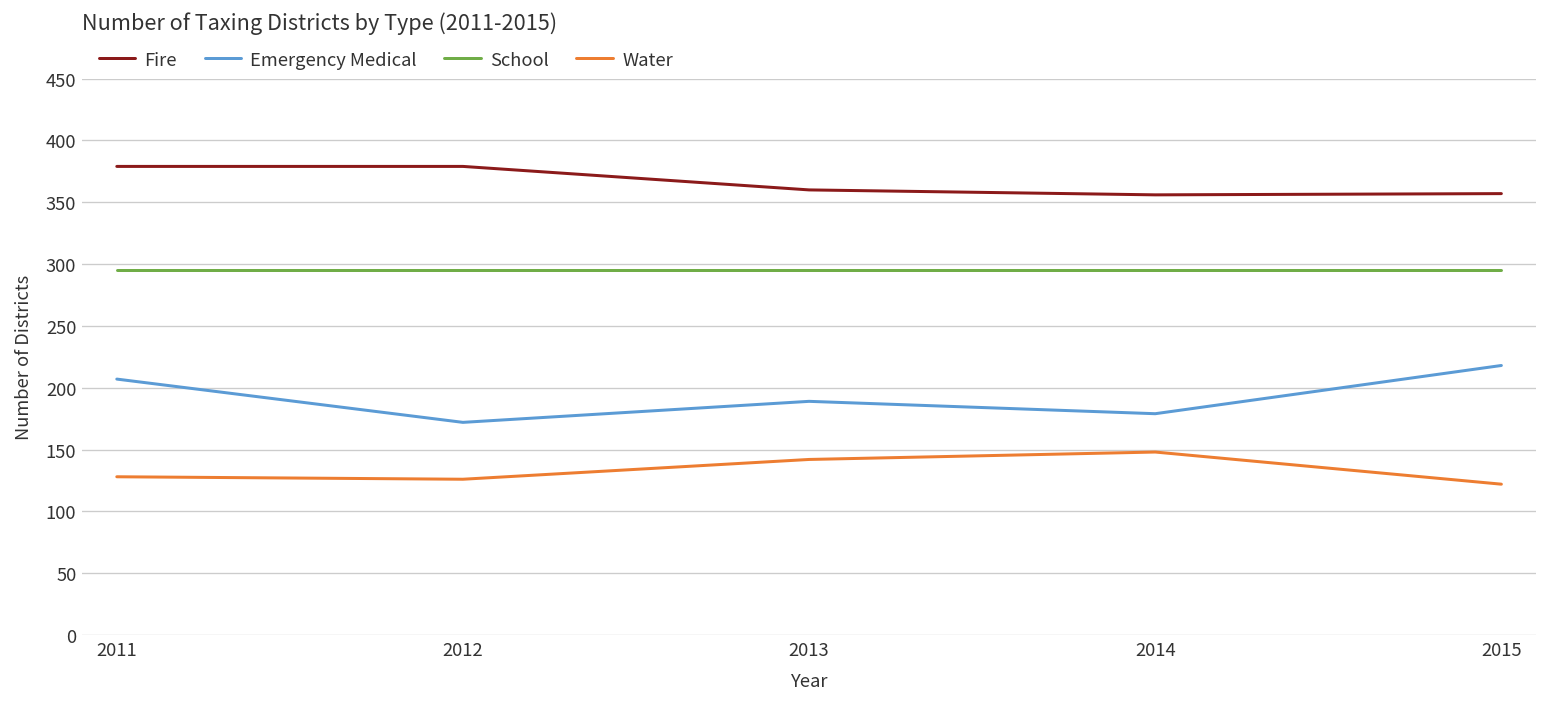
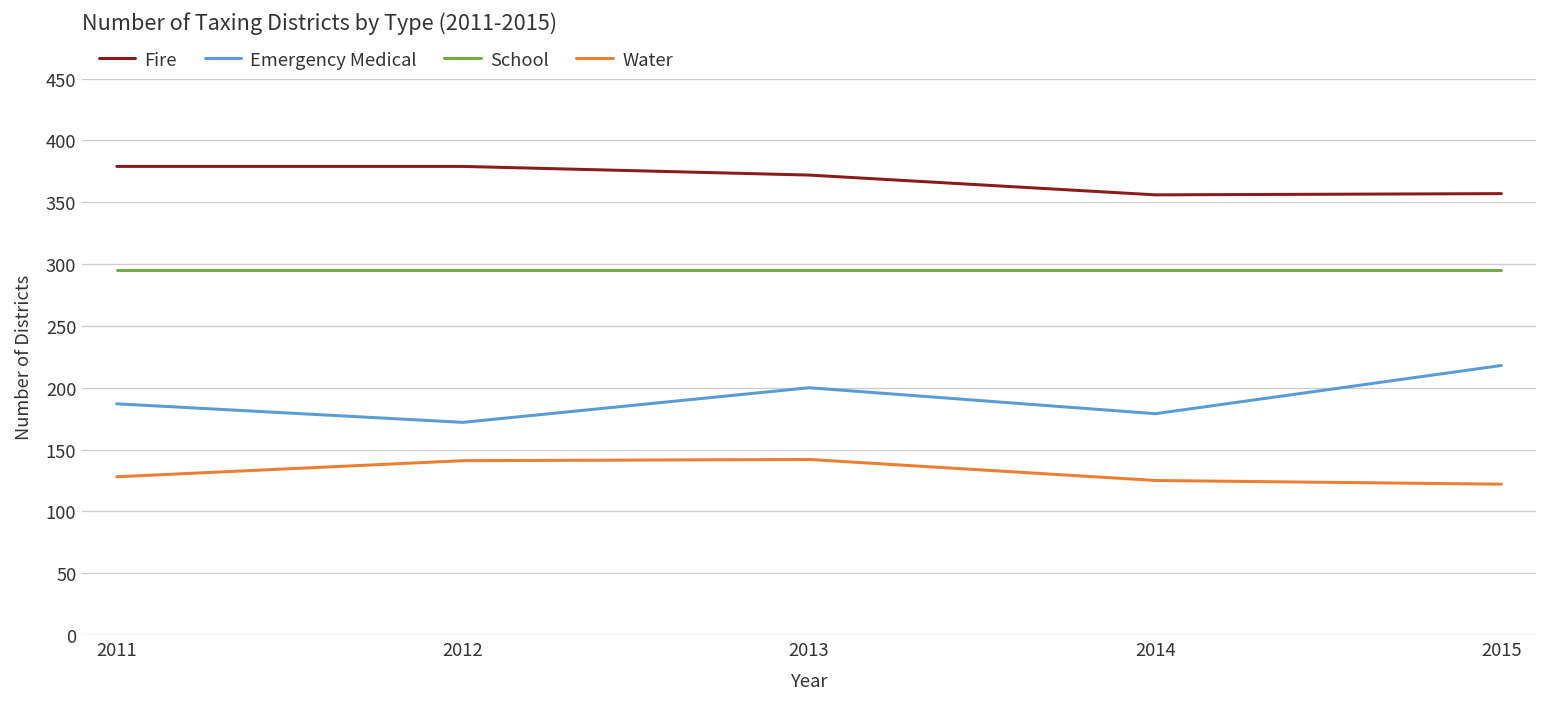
  {
    "Fire": {
      "2011": 379,
      "2012": 379,
-     "2013": 360,
+     "2013": 372,
      "2014": 356,
      "2015": 357
    },
    "Emergency Medical": {
-     "2011": 207,
+     "2011": 187,
      "2012": 172,
-     "2013": 189,
+     "2013": 200,
      "2014": 179,
      "2015": 218
    },
    "School": {
      "2011": 295,
      "2012": 295,
      "2013": 295,
      "2014": 295,
      "2015": 295
    },
    "Water": {
      "2011": 128,
-     "2012": 126,
+     "2012": 141,
      "2013": 142,
-     "2014": 148,
+     "2014": 125,
      "2015": 122
    }
  }
